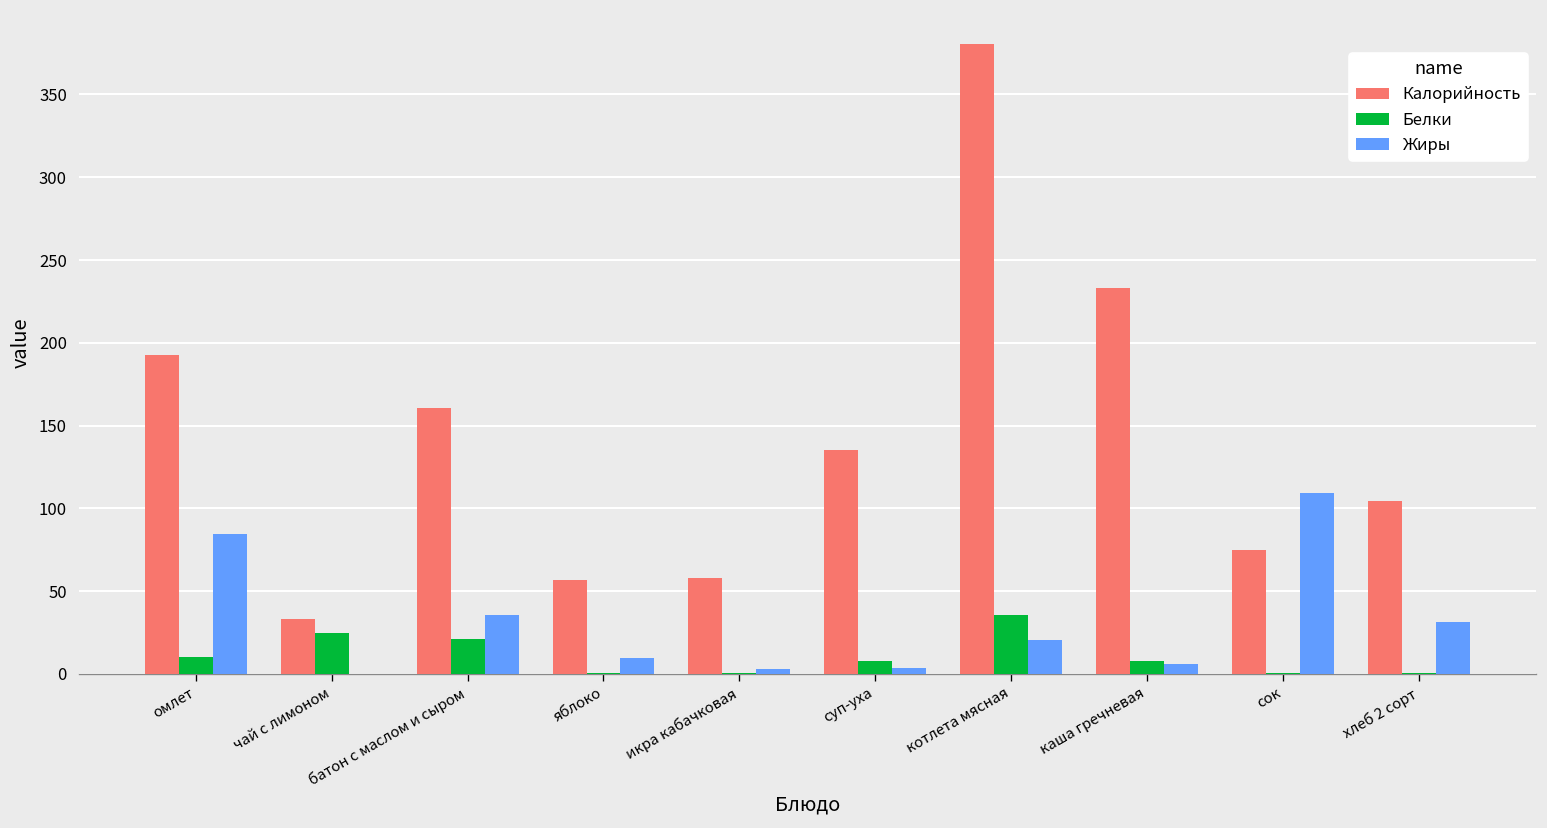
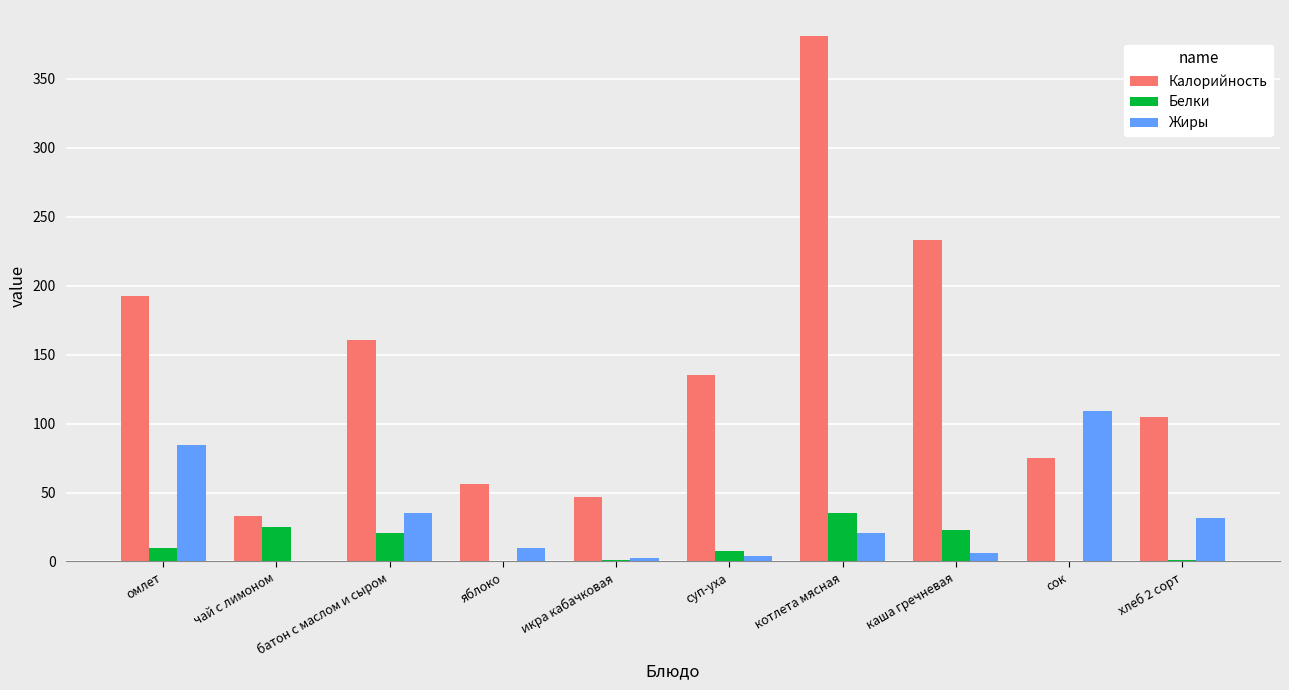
  {
    "Калорийность": {
      "омлет": 192,
      "чай с лимоном": 33,
      "батон с маслом и сыром": 161,
      "яблоко": 56,
-     "икра кабачковая": 58,
+     "икра кабачковая": 47,
      "суп-уха": 135,
      "котлета мясная": 381,
      "каша гречневая": 233,
      "сок": 75,
      "хлеб 2 сорт": 104
    },
    "Белки": {
      "омлет": 10,
      "чай с лимоном": 25,
      "батон с маслом и сыром": 21,
      "суп-уха": 8,
      "котлета мясная": 35,
-     "каша гречневая": 7
+     "каша гречневая": 23
    },
    "Жиры": {
      "омлет": 84,
      "батон с маслом и сыром": 35,
      "яблоко": 10,
      "икра кабачковая": 3,
      "суп-уха": 4,
      "котлета мясная": 21,
      "каша гречневая": 6,
      "сок": 109,
      "хлеб 2 сорт": 31
    }
  }
